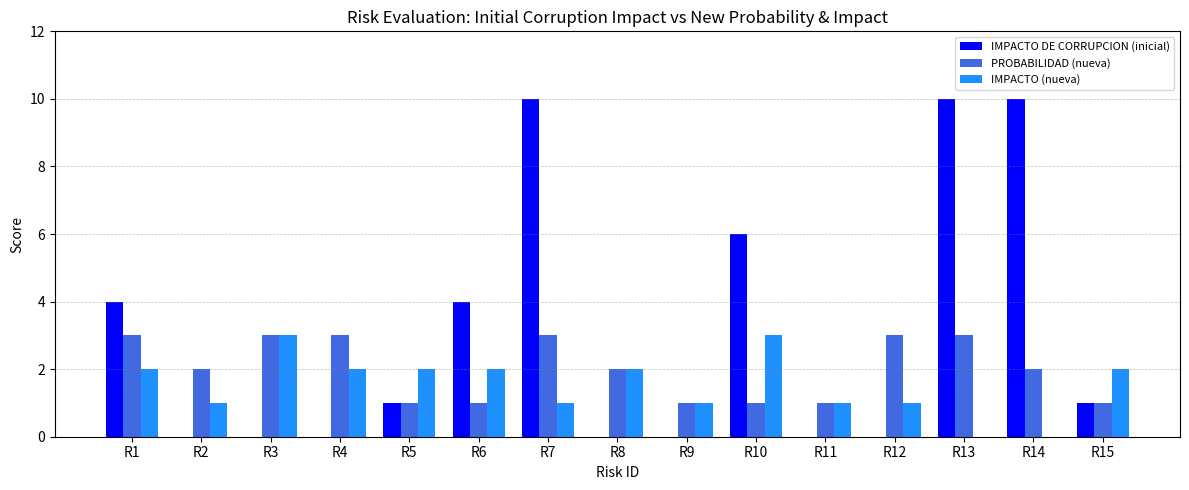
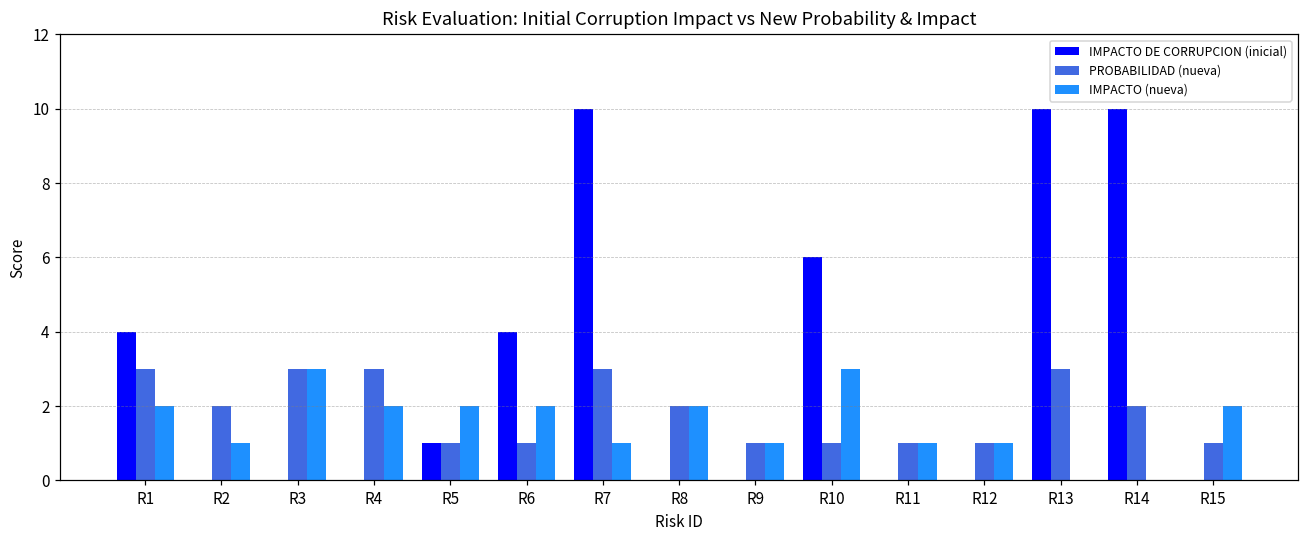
  {
    "IMPACTO DE CORRUPCION (inicial)": {
      "R1": 4,
      "R2": 0,
      "R3": 0,
      "R4": 0,
      "R5": 1,
      "R6": 4,
      "R7": 10,
      "R8": 0,
      "R9": 0,
      "R10": 6,
      "R11": 0,
      "R12": 0,
      "R13": 10,
      "R14": 10,
-     "R15": 1
+     "R15": 0
    },
    "PROBABILIDAD (nueva)": {
      "R1": 3,
      "R2": 2,
      "R3": 3,
      "R4": 3,
      "R5": 1,
      "R6": 1,
      "R7": 3,
      "R8": 2,
      "R9": 1,
      "R10": 1,
      "R11": 1,
-     "R12": 3,
+     "R12": 1,
      "R13": 3,
      "R14": 2,
      "R15": 1
    },
    "IMPACTO (nueva)": {
      "R1": 2,
      "R2": 1,
      "R3": 3,
      "R4": 2,
      "R5": 2,
      "R6": 2,
      "R7": 1,
      "R8": 2,
      "R9": 1,
      "R10": 3,
      "R11": 1,
      "R12": 1,
      "R13": 0,
      "R14": 0,
      "R15": 2
    }
  }
